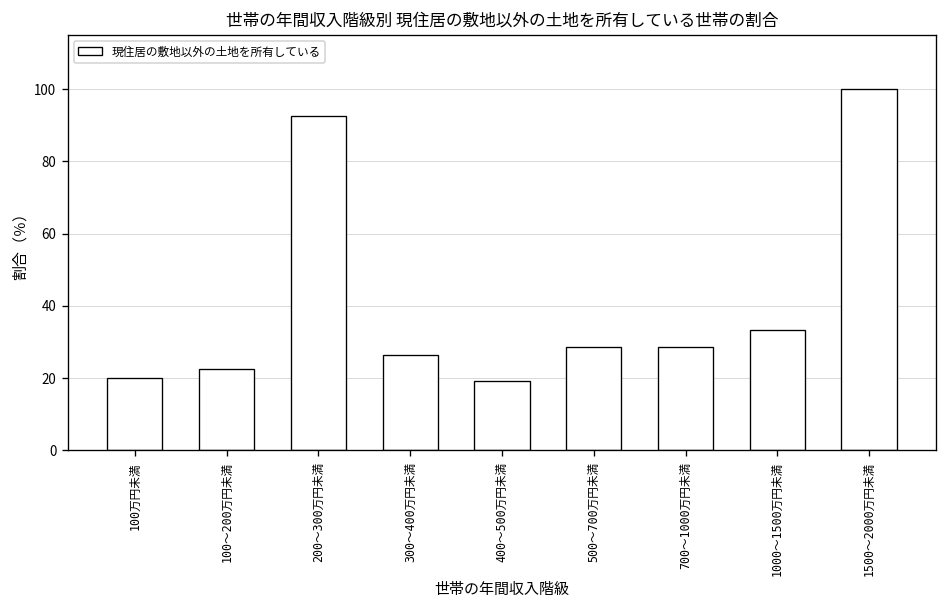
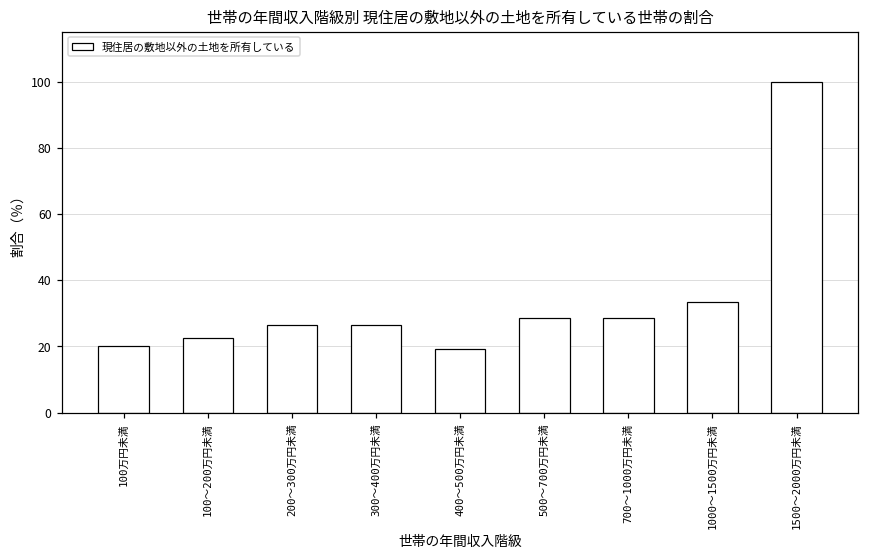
  {
    "100万円未満": 20,
    "100～200万円未満": 23,
-   "200～300万円未満": 93,
+   "200～300万円未満": 26,
    "300～400万円未満": 26,
    "400～500万円未満": 19,
    "500～700万円未満": 29,
    "700～1000万円未満": 29,
    "1000～1500万円未満": 33,
    "1500～2000万円未満": 100
  }
